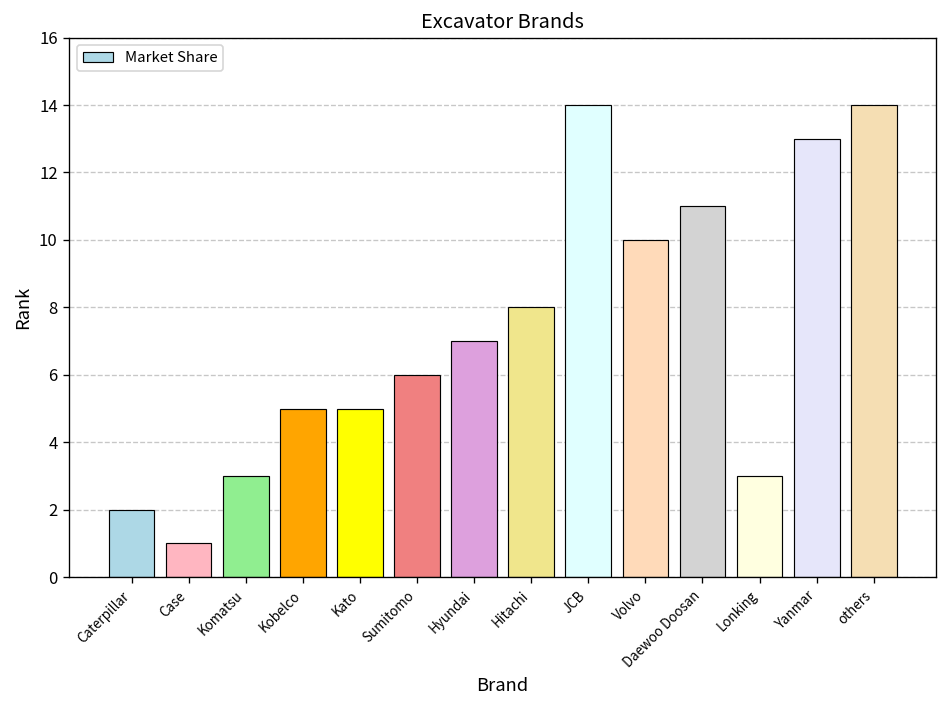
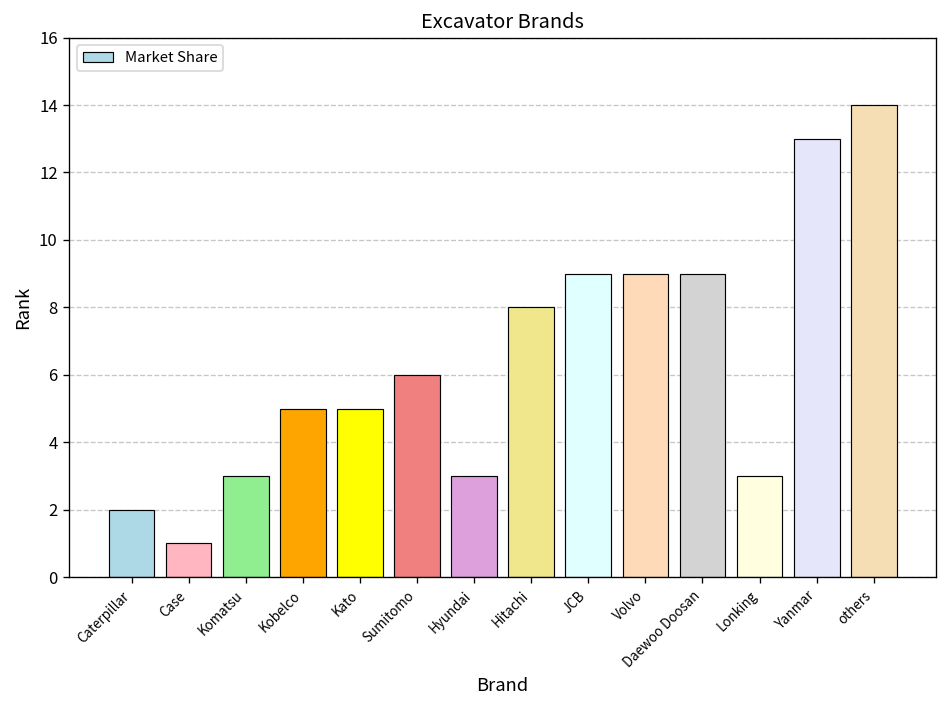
  {
    "Caterpillar": 2,
    "Case": 1,
    "Komatsu": 3,
    "Kobelco": 5,
    "Kato": 5,
    "Sumitomo": 6,
-   "Hyundai": 7,
+   "Hyundai": 3,
    "Hitachi": 8,
-   "JCB": 14,
-   "Volvo": 10,
-   "Daewoo Doosan": 11,
+   "JCB": 9,
+   "Volvo": 9,
+   "Daewoo Doosan": 9,
    "Lonking": 3,
    "Yanmar": 13,
    "others": 14
  }
